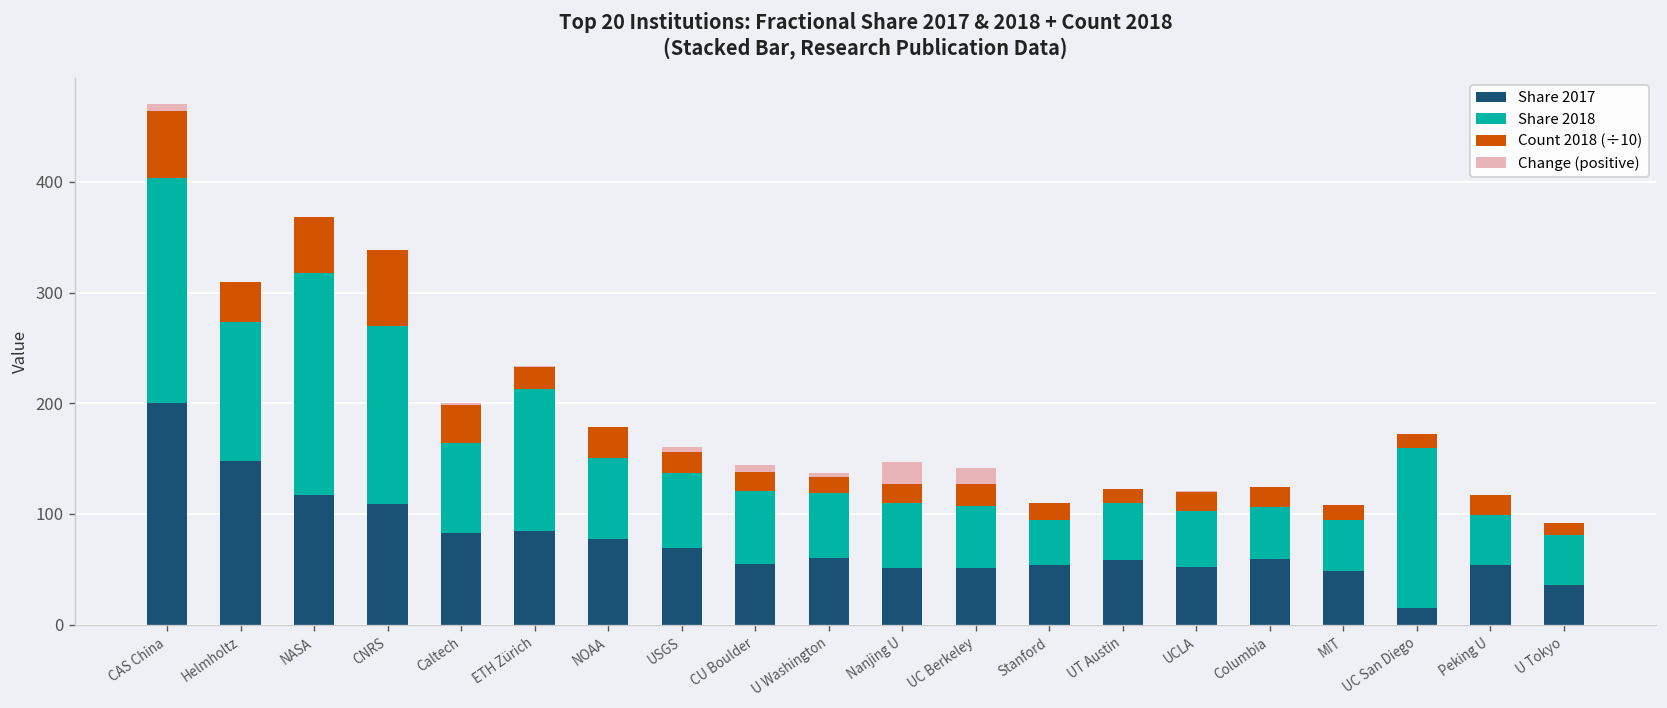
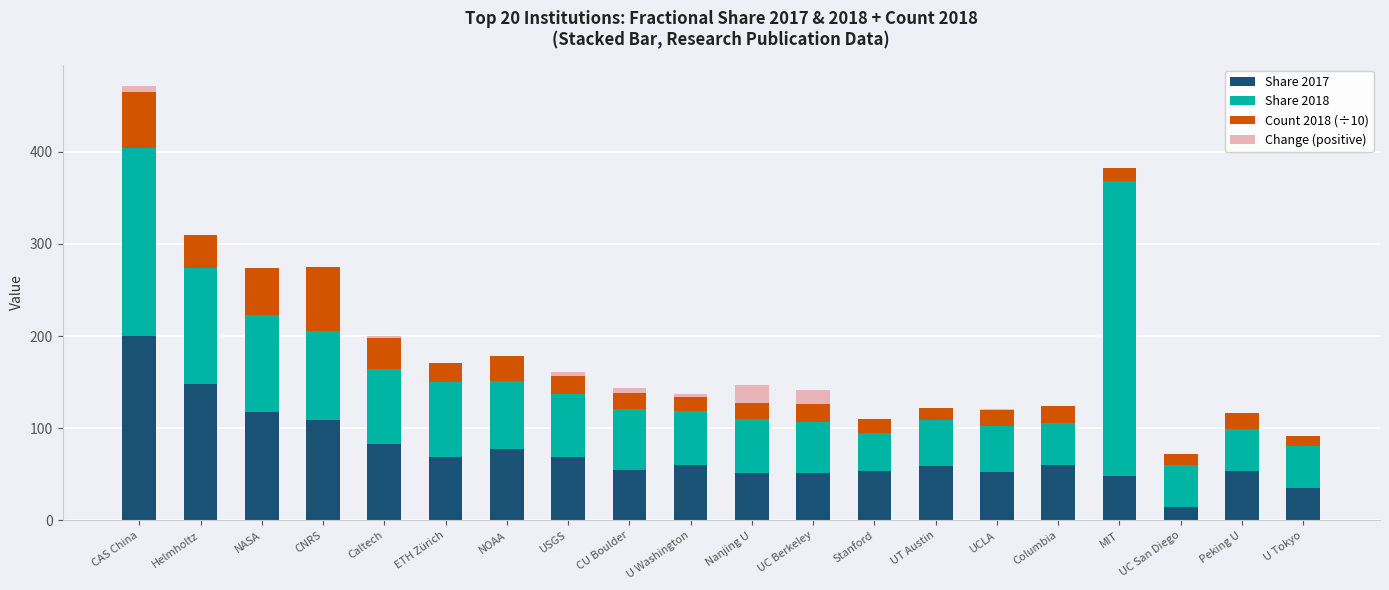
  {
    "Share 2017": {
      "CAS China": 200,
      "Helmholtz": 150,
      "NASA": 120,
      "CNRS": 110,
      "Caltech": 80,
-     "ETH Zürich": 80,
+     "ETH Zürich": 70,
      "NOAA": 80,
      "USGS": 70,
      "CU Boulder": 50,
      "U Washington": 60,
      "Nanjing U": 50,
      "UC Berkeley": 50,
      "Stanford": 50,
      "UT Austin": 60,
      "UCLA": 50,
      "Columbia": 60,
      "MIT": 50,
      "UC San Diego": 10,
      "Peking U": 50,
      "U Tokyo": 40
    },
    "Share 2018": {
      "CAS China": 200,
      "Helmholtz": 130,
-     "NASA": 200,
-     "CNRS": 160,
+     "NASA": 110,
+     "CNRS": 100,
      "Caltech": 80,
-     "ETH Zürich": 130,
+     "ETH Zürich": 80,
      "NOAA": 70,
      "USGS": 70,
      "CU Boulder": 70,
      "U Washington": 60,
      "Nanjing U": 60,
      "UC Berkeley": 60,
      "Stanford": 40,
      "UT Austin": 50,
      "UCLA": 50,
      "Columbia": 50,
-     "MIT": 50,
-     "UC San Diego": 140,
+     "MIT": 320,
+     "UC San Diego": 50,
      "Peking U": 50,
      "U Tokyo": 40
    },
    "Count 2018 (÷10)": {
      "CAS China": 60,
      "Helmholtz": 40,
      "NASA": 50,
      "CNRS": 70,
      "Caltech": 30,
      "ETH Zürich": 20,
      "NOAA": 30,
      "USGS": 20,
      "CU Boulder": 20,
      "U Washington": 20,
      "Nanjing U": 20,
      "UC Berkeley": 20,
      "Stanford": 20,
      "UT Austin": 10,
      "UCLA": 20,
      "Columbia": 20,
      "MIT": 10,
      "UC San Diego": 10,
      "Peking U": 20,
      "U Tokyo": 10
    },
    "Change (positive)": {
      "CAS China": 10,
      "Helmholtz": 0,
      "NASA": 0,
      "CNRS": 0,
      "NOAA": 0,
      "USGS": 0,
      "CU Boulder": 10,
      "U Washington": 0,
      "Nanjing U": 20,
      "UC Berkeley": 20,
      "Stanford": 0,
      "UT Austin": 0,
      "Columbia": 0,
      "MIT": 0,
      "UC San Diego": 0,
      "Peking U": 0,
      "U Tokyo": 0
    }
  }
